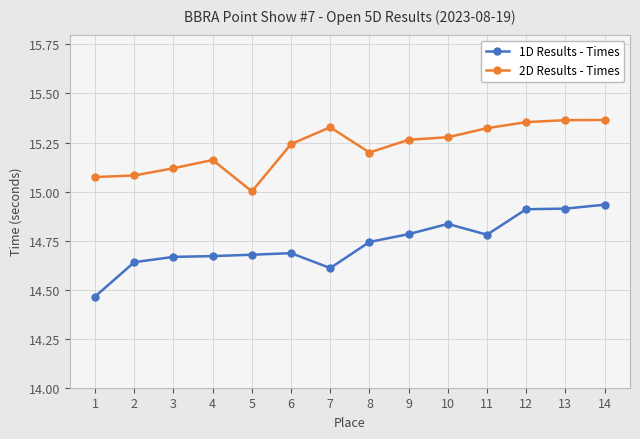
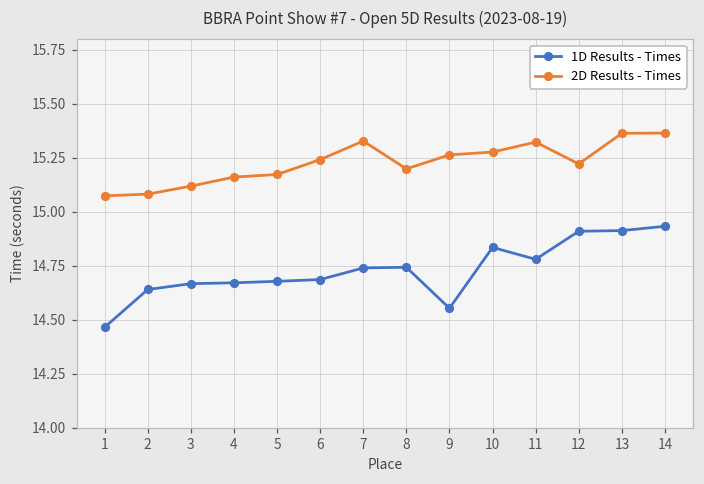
  {
    "1D Results - Times": {
      "1": 14.47,
      "2": 14.64,
      "3": 14.67,
      "4": 14.67,
      "5": 14.68,
      "6": 14.69,
-     "7": 14.61,
+     "7": 14.74,
      "8": 14.74,
-     "9": 14.78,
+     "9": 14.55,
      "10": 14.84,
      "11": 14.78,
      "12": 14.91,
      "13": 14.91,
      "14": 14.93
    },
    "2D Results - Times": {
      "1": 15.07,
      "2": 15.08,
      "3": 15.12,
      "4": 15.16,
-     "5": 15.00,
+     "5": 15.17,
      "6": 15.24,
      "7": 15.33,
      "8": 15.20,
      "9": 15.26,
      "10": 15.28,
      "11": 15.32,
-     "12": 15.35,
+     "12": 15.22,
      "13": 15.36,
      "14": 15.37
    }
  }
